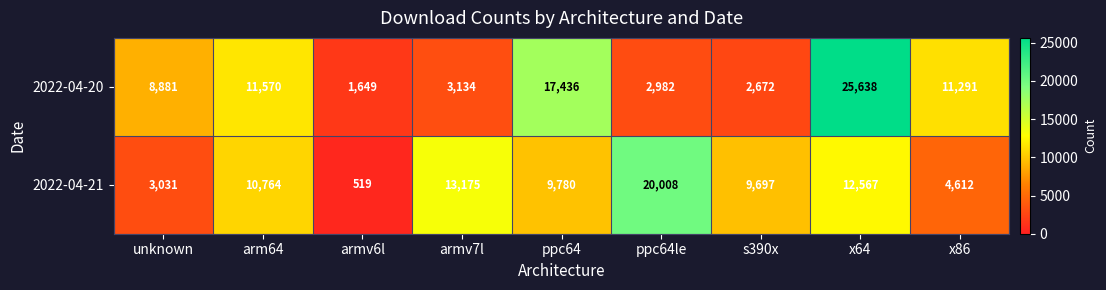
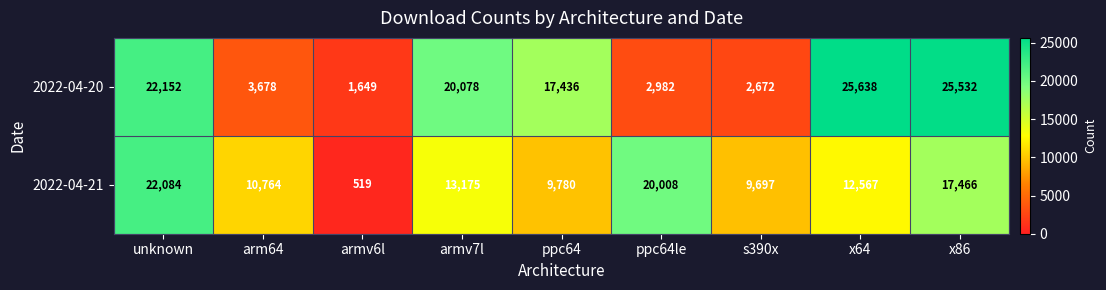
  {
    "2022-04-20": {
-     "unknown": "8,881",
-     "arm64": "11,570",
+     "unknown": "22,152",
+     "arm64": "3,678",
      "armv6l": "1,649",
-     "armv7l": "3,134",
+     "armv7l": "20,078",
      "ppc64": "17,436",
      "ppc64le": "2,982",
      "s390x": "2,672",
      "x64": "25,638",
-     "x86": "11,291"
+     "x86": "25,532"
    },
    "2022-04-21": {
-     "unknown": "3,031",
+     "unknown": "22,084",
      "arm64": "10,764",
      "armv6l": "519",
      "armv7l": "13,175",
      "ppc64": "9,780",
      "ppc64le": "20,008",
      "s390x": "9,697",
      "x64": "12,567",
-     "x86": "4,612"
+     "x86": "17,466"
    }
  }
